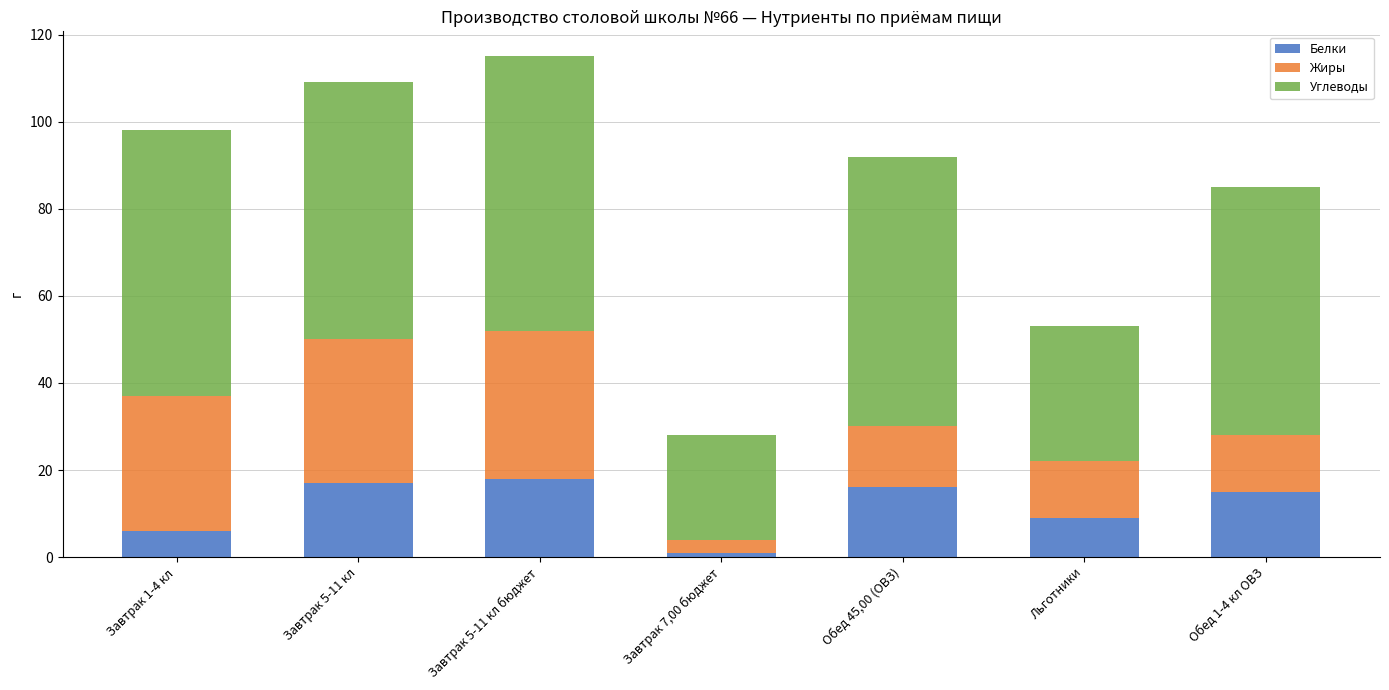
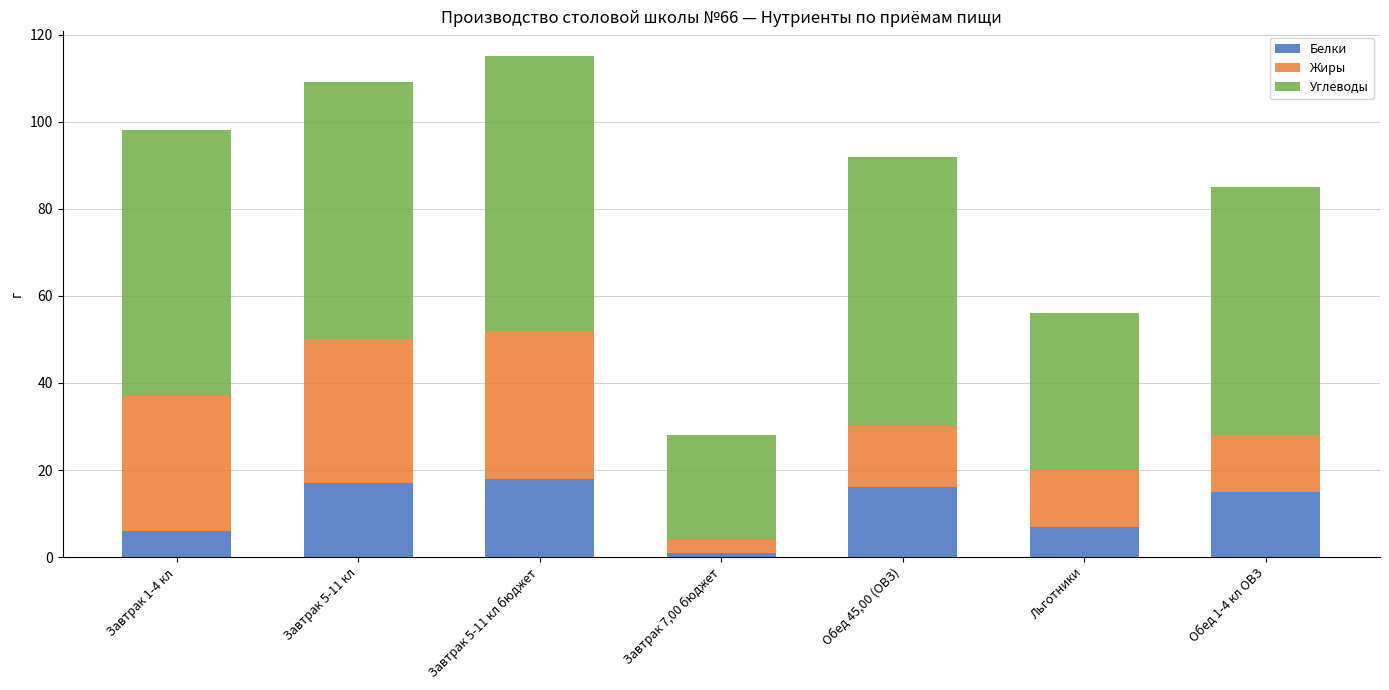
  {
    "Белки": {
      "Завтрак 1-4 кл": 6,
      "Завтрак 5-11 кл": 17,
      "Завтрак 5-11 кл бюджет": 18,
      "Завтрак 7,00 бюджет": 1,
      "Обед 45,00 (ОВЗ)": 16,
-     "Льготники": 9,
+     "Льготники": 7,
      "Обед 1-4 кл ОВЗ": 15
    },
    "Жиры": {
      "Завтрак 1-4 кл": 31,
      "Завтрак 5-11 кл": 33,
      "Завтрак 5-11 кл бюджет": 34,
      "Завтрак 7,00 бюджет": 3,
      "Обед 45,00 (ОВЗ)": 14,
      "Льготники": 13,
      "Обед 1-4 кл ОВЗ": 13
    },
    "Углеводы": {
      "Завтрак 1-4 кл": 61,
      "Завтрак 5-11 кл": 59,
      "Завтрак 5-11 кл бюджет": 63,
      "Завтрак 7,00 бюджет": 24,
      "Обед 45,00 (ОВЗ)": 62,
-     "Льготники": 31,
+     "Льготники": 36,
      "Обед 1-4 кл ОВЗ": 57
    }
  }
